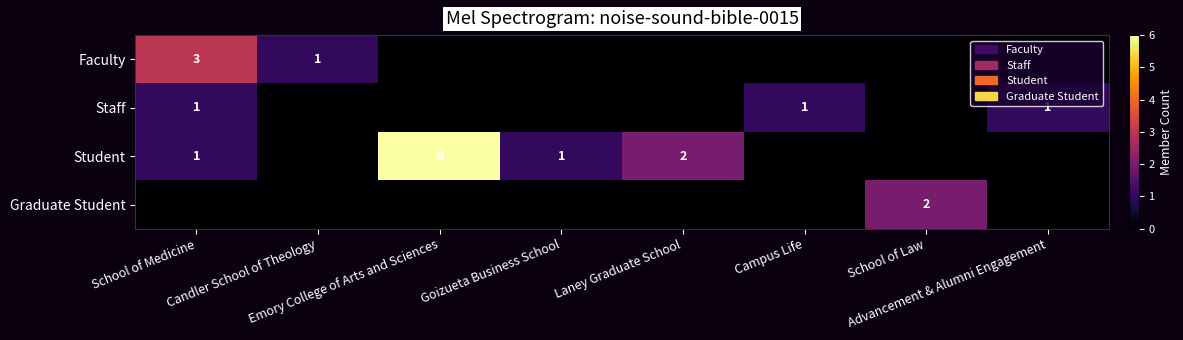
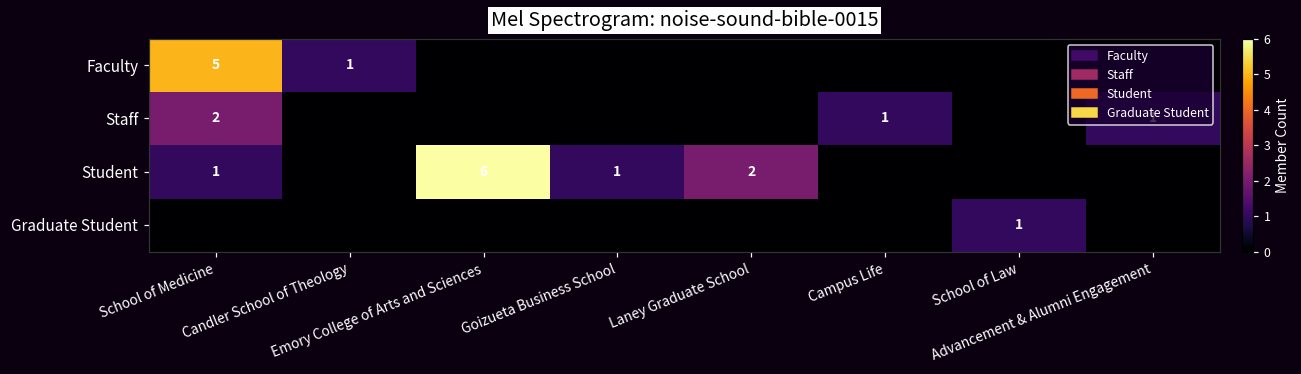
  {
    "Faculty": {
-     "School of Medicine": 3,
+     "School of Medicine": 5,
      "Candler School of Theology": 1
    },
    "Staff": {
-     "School of Medicine": 1,
+     "School of Medicine": 2,
      "Campus Life": 1
    },
    "Student": {
      "School of Medicine": 1,
      "Emory College of Arts and Sciences": 6,
      "Goizueta Business School": 1,
      "Laney Graduate School": 2
    },
    "Graduate Student": {
-     "School of Law": 2
+     "School of Law": 1
    }
  }
